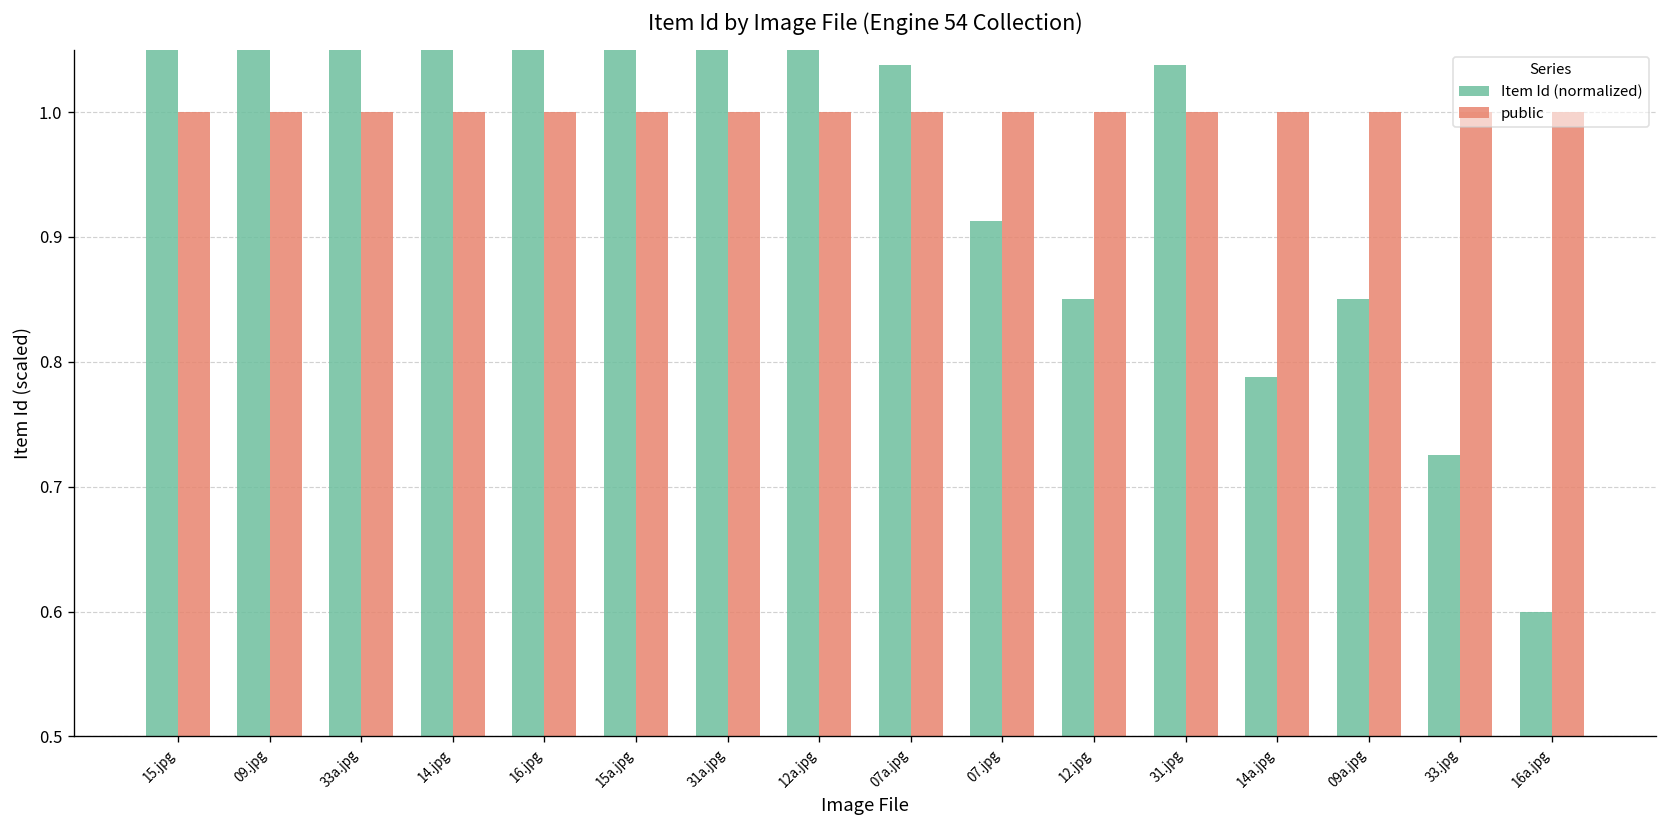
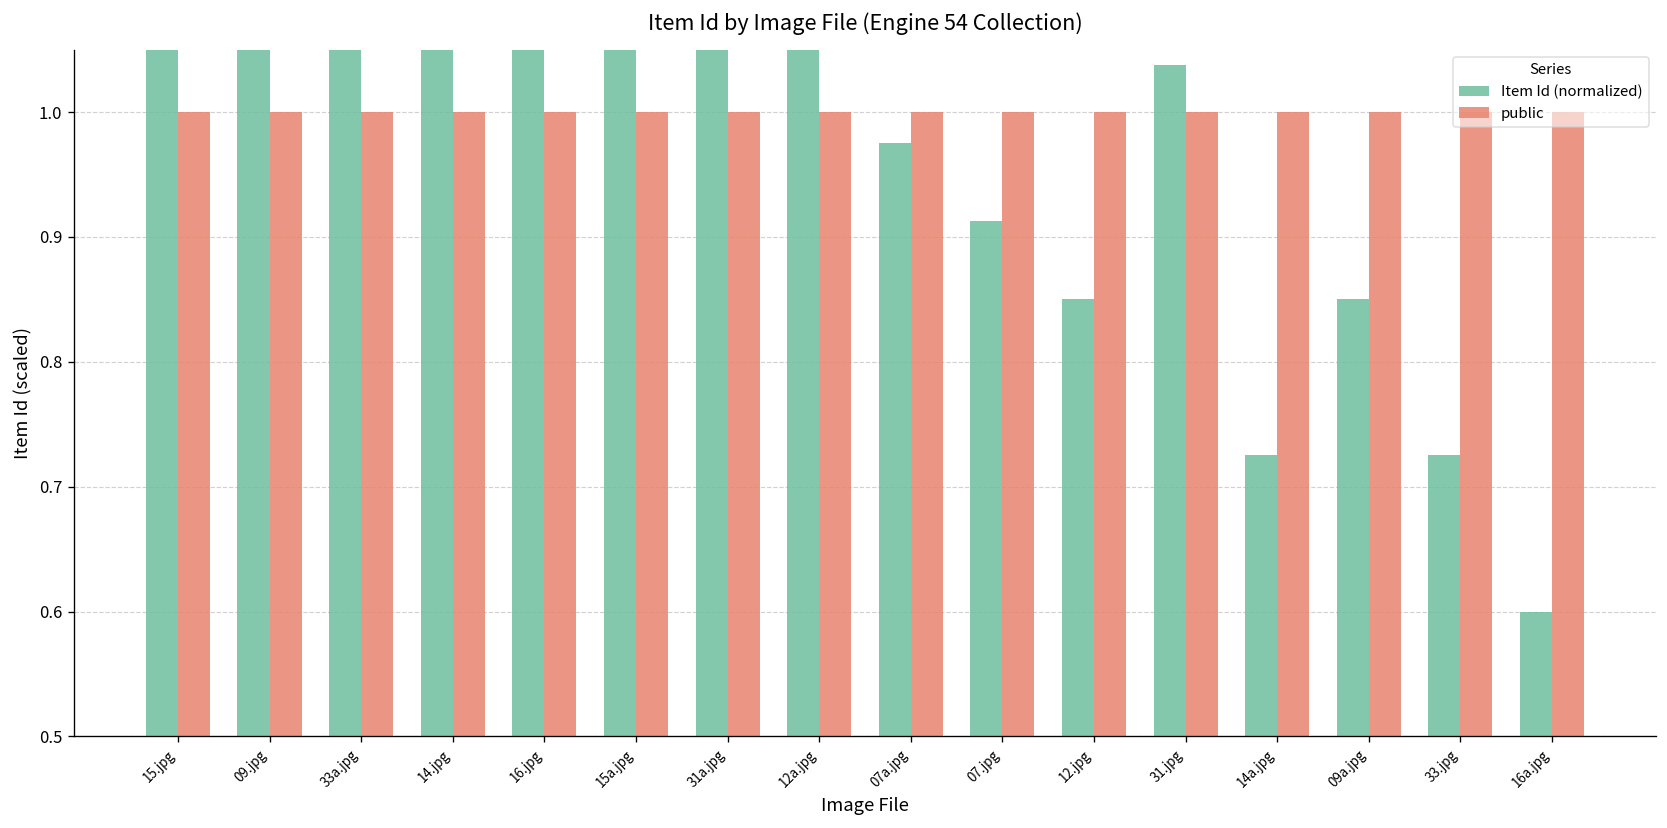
  {
    "Item Id (normalized)": {
-     "07a.jpg": 1.038,
+     "07a.jpg": 0.975,
      "07.jpg": 0.913,
      "12.jpg": 0.850,
      "31.jpg": 1.038,
-     "14a.jpg": 0.788,
+     "14a.jpg": 0.725,
      "09a.jpg": 0.850,
      "33.jpg": 0.725,
      "16a.jpg": 0.600
    },
    "public": {
      "15.jpg": 1.000,
      "09.jpg": 1.000,
      "33a.jpg": 1.000,
      "14.jpg": 1.000,
      "16.jpg": 1.000,
      "15a.jpg": 1.000,
      "31a.jpg": 1.000,
      "12a.jpg": 1.000,
      "07a.jpg": 1.000,
      "07.jpg": 1.000,
      "12.jpg": 1.000,
      "31.jpg": 1.000,
      "14a.jpg": 1.000,
      "09a.jpg": 1.000
    }
  }
